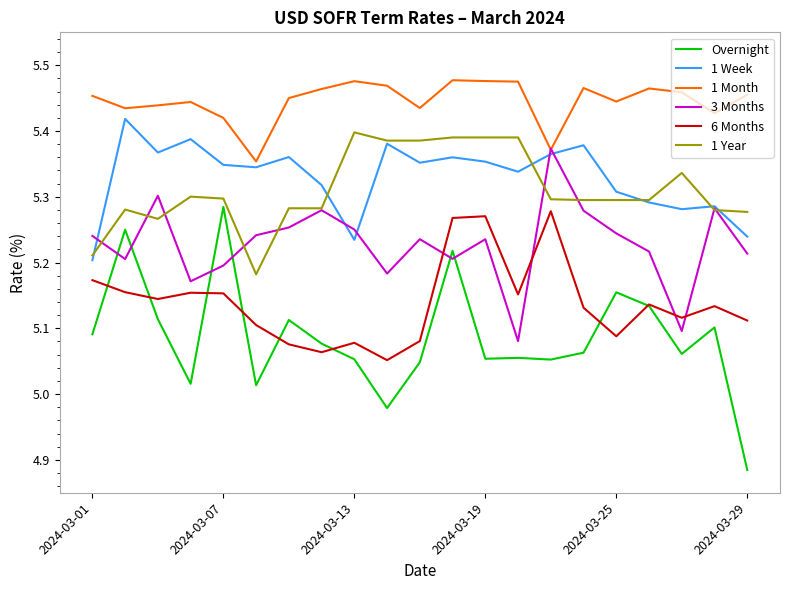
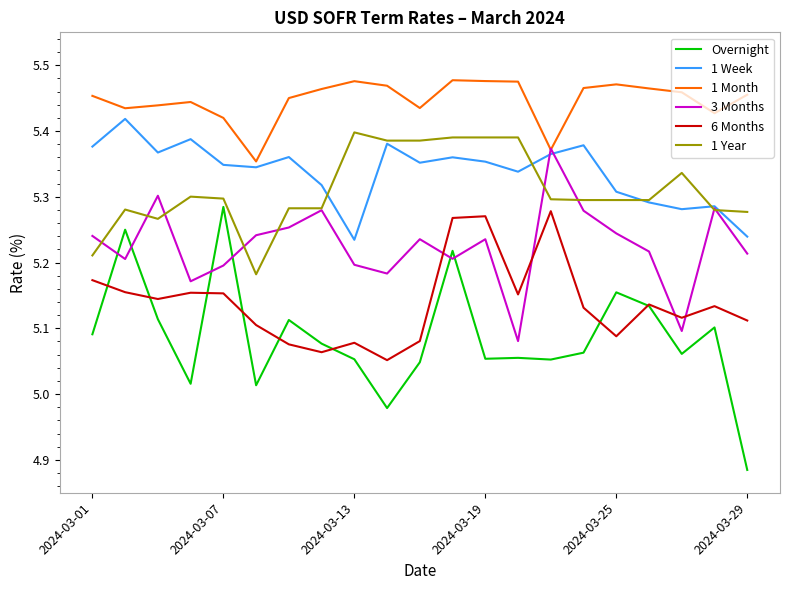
  {
    "Overnight": {
      "2024-03-01": 5.09,
      "2024-03-07": 5.28,
      "2024-03-13": 5.05,
      "2024-03-19": 5.05,
      "2024-03-25": 5.15,
      "2024-03-29": 4.88
    },
    "1 Week": {
-     "2024-03-01": 5.20,
+     "2024-03-01": 5.38,
      "2024-03-07": 5.35,
      "2024-03-13": 5.23,
      "2024-03-19": 5.35,
      "2024-03-25": 5.31,
      "2024-03-29": 5.24
    },
    "1 Month": {
      "2024-03-01": 5.45,
      "2024-03-07": 5.42,
      "2024-03-13": 5.48,
      "2024-03-19": 5.48,
-     "2024-03-25": 5.44
+     "2024-03-25": 5.47
    },
    "3 Months": {
      "2024-03-01": 5.24,
      "2024-03-07": 5.20,
-     "2024-03-13": 5.25,
+     "2024-03-13": 5.20,
      "2024-03-19": 5.24,
      "2024-03-25": 5.24,
      "2024-03-29": 5.21
    },
    "6 Months": {
      "2024-03-01": 5.17,
      "2024-03-07": 5.15,
      "2024-03-13": 5.08,
      "2024-03-19": 5.27,
      "2024-03-25": 5.09,
      "2024-03-29": 5.11
    },
    "1 Year": {
      "2024-03-01": 5.21,
      "2024-03-07": 5.30,
      "2024-03-13": 5.40,
      "2024-03-19": 5.39,
      "2024-03-25": 5.30,
      "2024-03-29": 5.28
    }
  }
